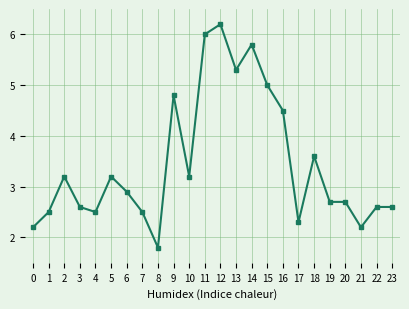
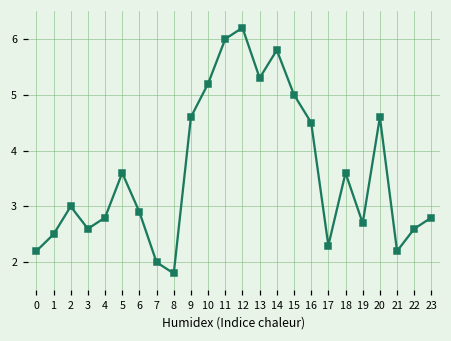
  {
    "0": 2.2,
    "1": 2.5,
-   "2": 3.2,
+   "2": 3.0,
    "3": 2.6,
-   "4": 2.5,
-   "5": 3.2,
+   "4": 2.8,
+   "5": 3.6,
    "6": 2.9,
-   "7": 2.5,
+   "7": 2.0,
    "8": 1.8,
-   "9": 4.8,
-   "10": 3.2,
+   "9": 4.6,
+   "10": 5.2,
    "11": 6.0,
    "12": 6.2,
    "13": 5.3,
    "14": 5.8,
    "15": 5.0,
    "16": 4.5,
    "17": 2.3,
    "18": 3.6,
    "19": 2.7,
-   "20": 2.7,
+   "20": 4.6,
    "21": 2.2,
    "22": 2.6,
-   "23": 2.6
+   "23": 2.8
  }
